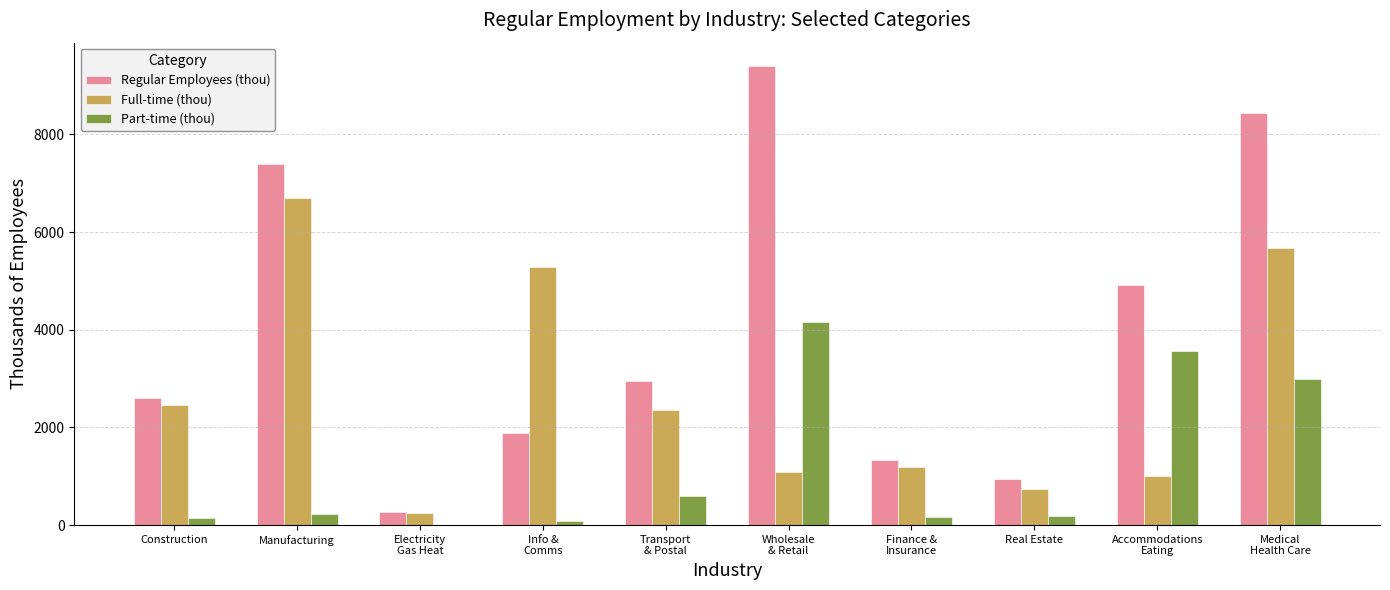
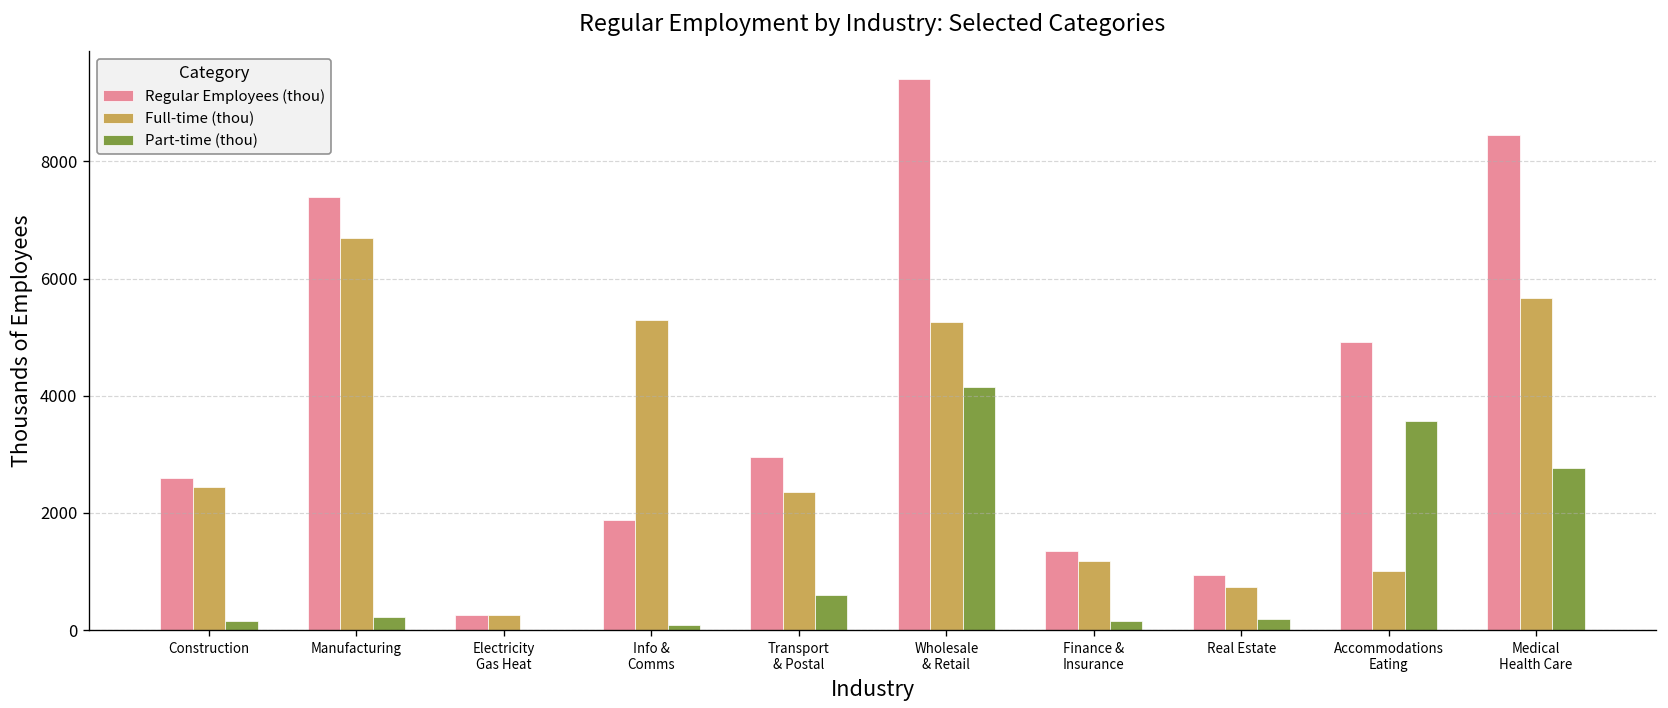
  {
    "Regular Employees (thou)": {
      "Construction": 2600,
      "Manufacturing": 7400,
      "Electricity Gas Heat": 300,
      "Info & Comms": 1900,
      "Transport & Postal": 3000,
      "Wholesale & Retail": 9400,
      "Finance & Insurance": 1300,
      "Real Estate": 900,
      "Accommodations Eating": 4900,
      "Medical Health Care": 8400
    },
    "Full-time (thou)": {
      "Construction": 2500,
      "Manufacturing": 6700,
      "Electricity Gas Heat": 300,
      "Info & Comms": 5300,
      "Transport & Postal": 2400,
-     "Wholesale & Retail": 1100,
+     "Wholesale & Retail": 5300,
      "Finance & Insurance": 1200,
      "Real Estate": 700,
      "Accommodations Eating": 1000,
      "Medical Health Care": 5700
    },
    "Part-time (thou)": {
      "Construction": 100,
      "Manufacturing": 200,
      "Info & Comms": 100,
      "Transport & Postal": 600,
      "Wholesale & Retail": 4200,
      "Finance & Insurance": 200,
      "Real Estate": 200,
      "Accommodations Eating": 3600,
-     "Medical Health Care": 3000
+     "Medical Health Care": 2800
    }
  }
